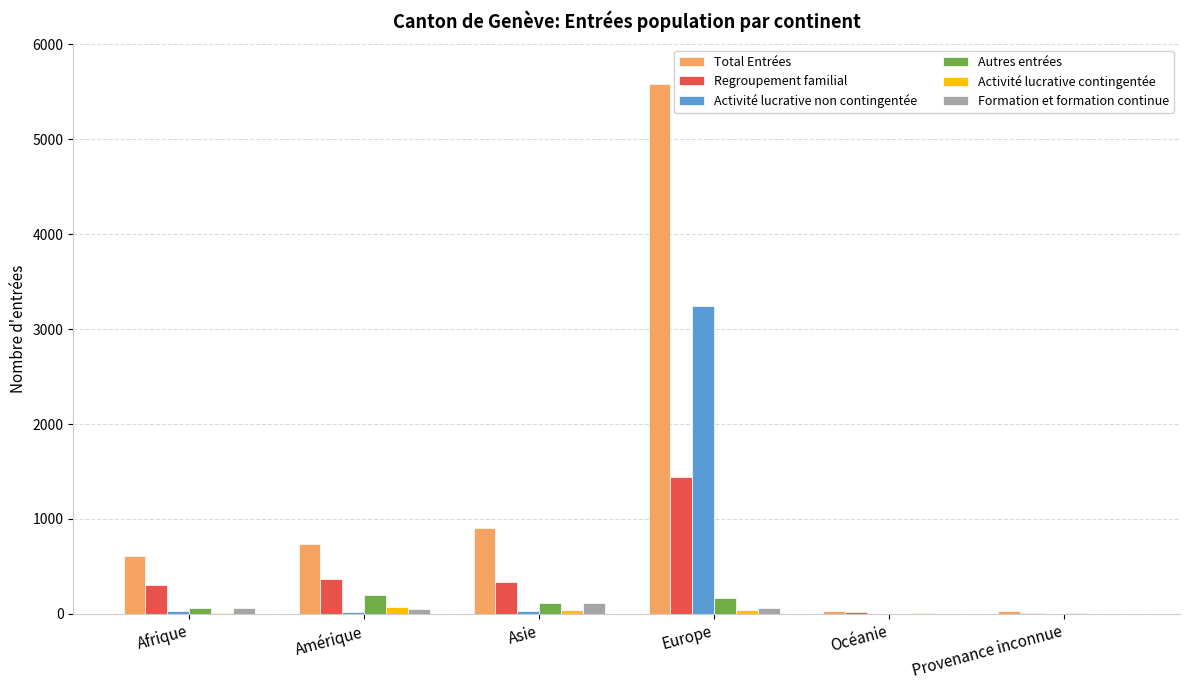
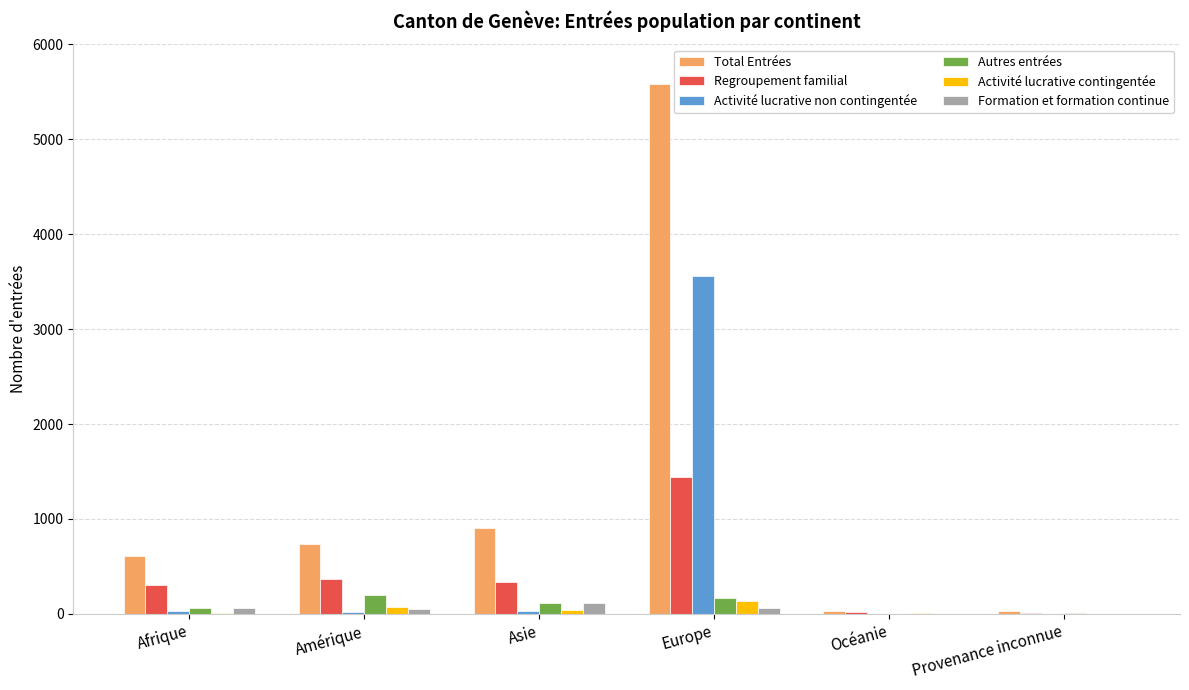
  {
    "Total Entrées": {
      "Afrique": 600,
      "Amérique": 700,
      "Asie": 900,
      "Europe": 5600,
      "Océanie": 0,
      "Provenance inconnue": 0
    },
    "Regroupement familial": {
      "Afrique": 300,
      "Amérique": 400,
      "Asie": 300,
      "Europe": 1400
    },
    "Activité lucrative non contingentée": {
      "Afrique": 0,
      "Asie": 0,
-     "Europe": 3200,
+     "Europe": 3600,
      "Provenance inconnue": 0
    },
    "Autres entrées": {
      "Afrique": 100,
      "Amérique": 200,
      "Asie": 100,
      "Europe": 200
    },
    "Activité lucrative contingentée": {
      "Amérique": 100,
      "Asie": 0,
-     "Europe": 0
+     "Europe": 100
    },
    "Formation et formation continue": {
      "Afrique": 100,
      "Amérique": 100,
      "Asie": 100,
      "Europe": 100
    }
  }
